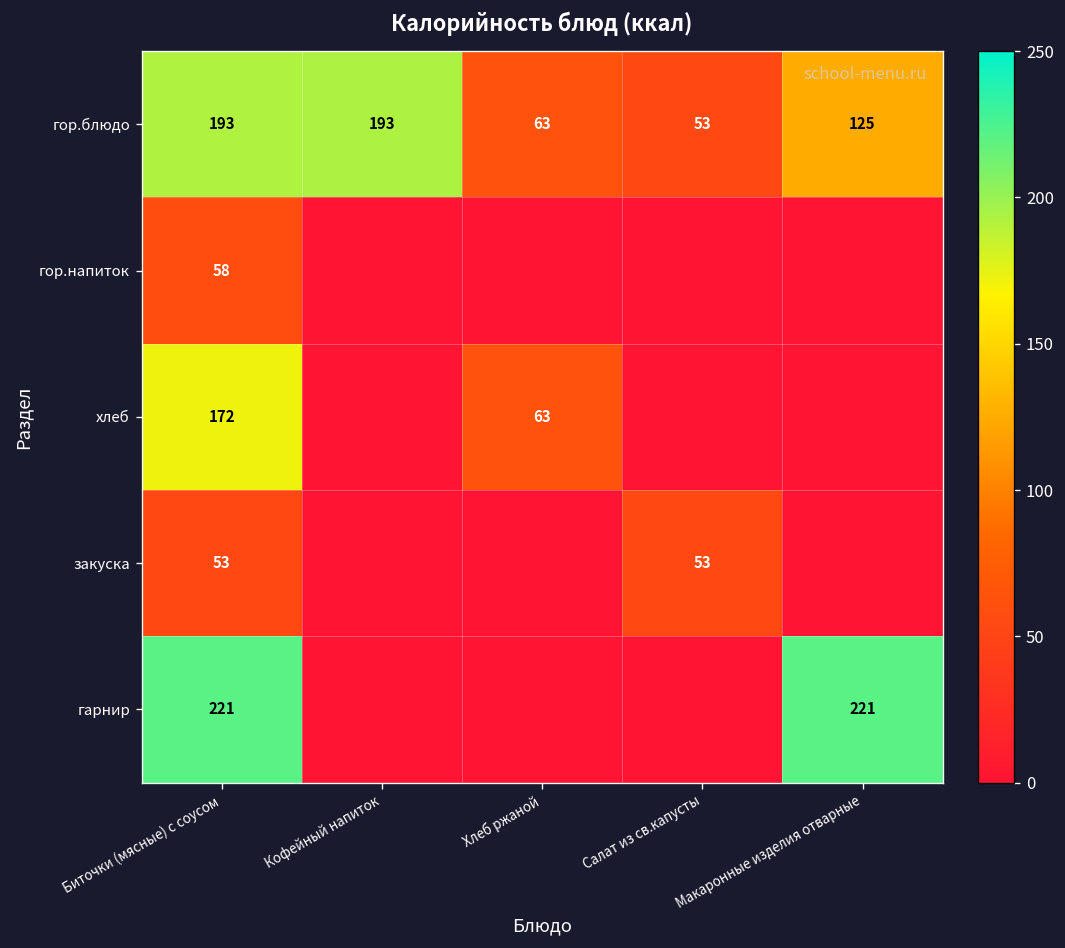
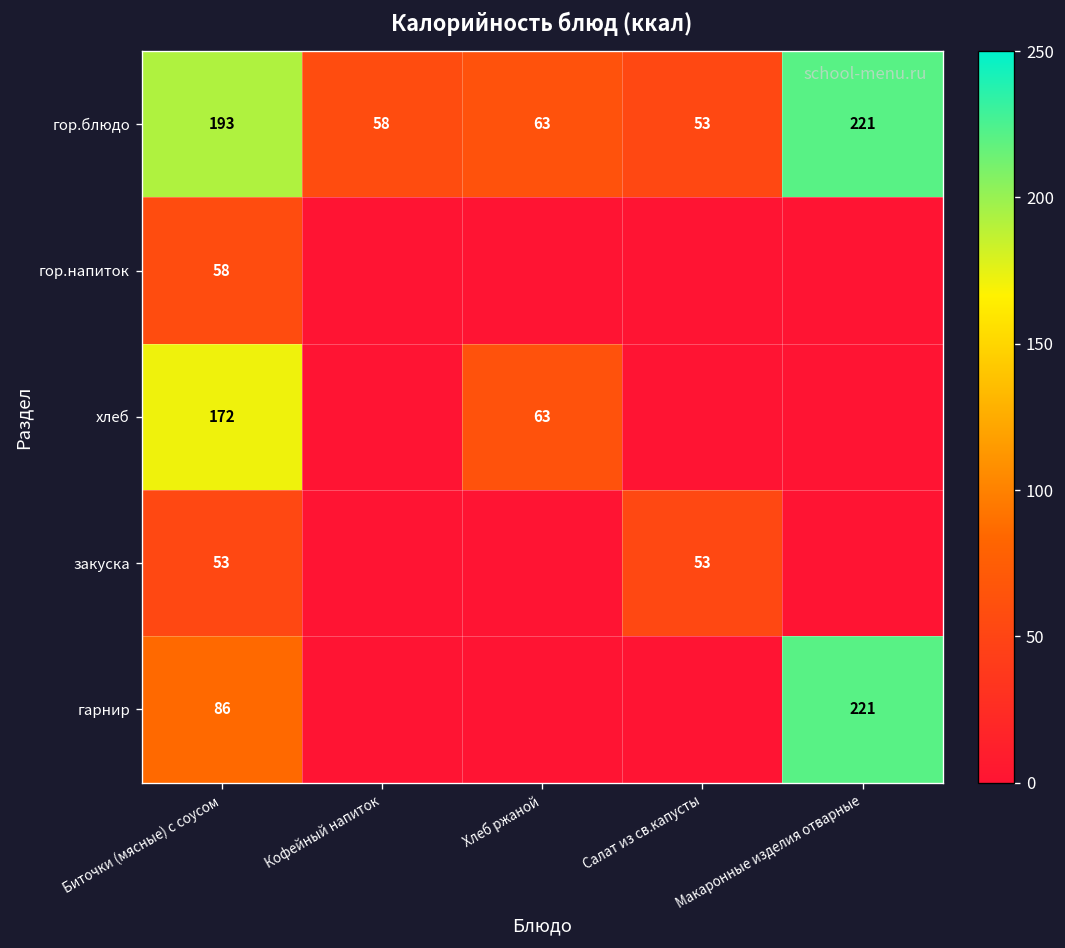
  {
    "гор.блюдо": {
      "Биточки (мясные) с соусом": 193,
-     "Кофейный напиток": 193,
+     "Кофейный напиток": 58,
      "Хлеб ржаной": 63,
      "Салат из св.капусты": 53,
-     "Макаронные изделия отварные": 125
+     "Макаронные изделия отварные": 221
    },
    "гор.напиток": {
      "Биточки (мясные) с соусом": 58
    },
    "хлеб": {
      "Биточки (мясные) с соусом": 172,
      "Хлеб ржаной": 63
    },
    "закуска": {
      "Биточки (мясные) с соусом": 53,
      "Салат из св.капусты": 53
    },
    "гарнир": {
-     "Биточки (мясные) с соусом": 221,
+     "Биточки (мясные) с соусом": 86,
      "Макаронные изделия отварные": 221
    }
  }
